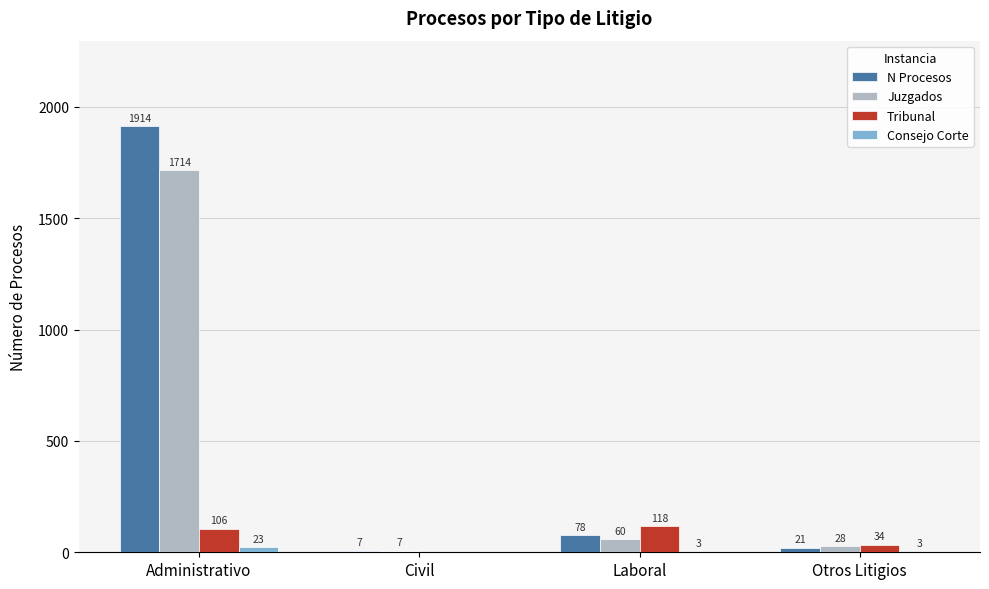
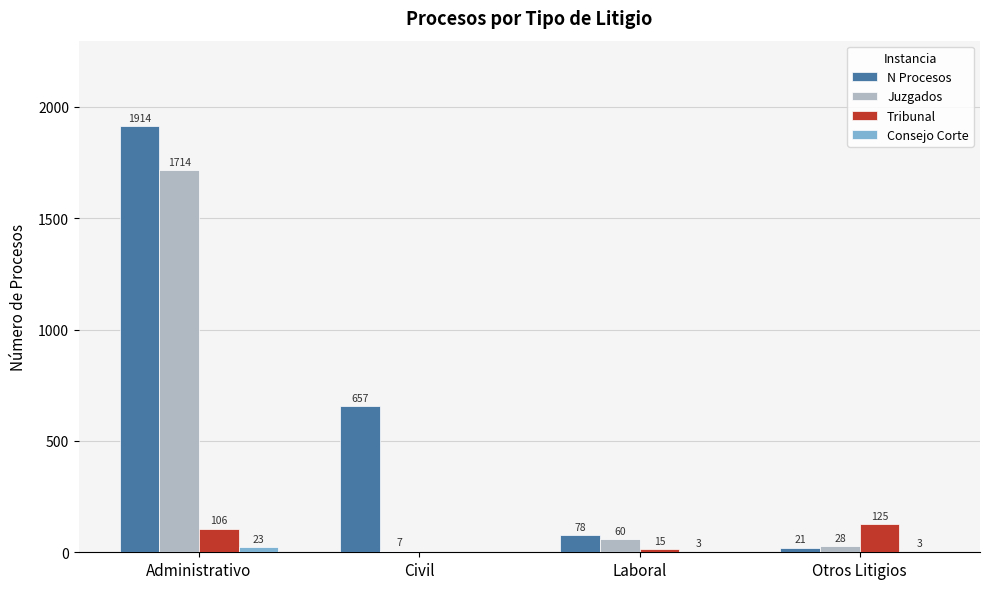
  {
    "N Procesos": {
      "Administrativo": 1914,
-     "Civil": 7,
+     "Civil": 657,
      "Laboral": 78,
      "Otros Litigios": 21
    },
    "Tribunal": {
      "Administrativo": 106,
-     "Laboral": 118,
-     "Otros Litigios": 34
+     "Laboral": 15,
+     "Otros Litigios": 125
    }
  }
